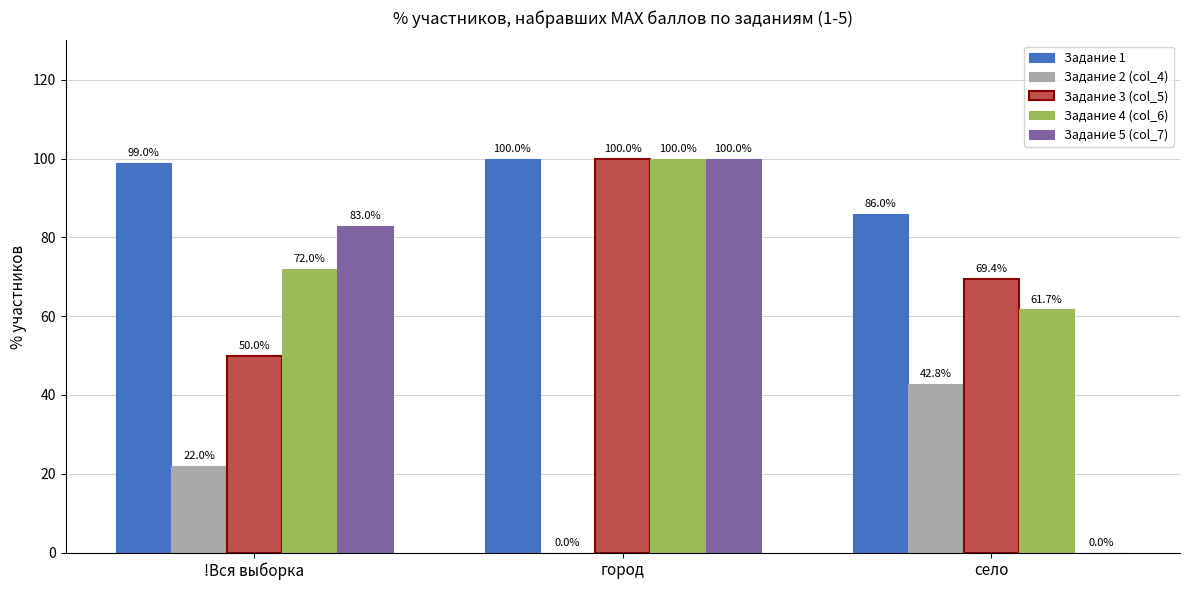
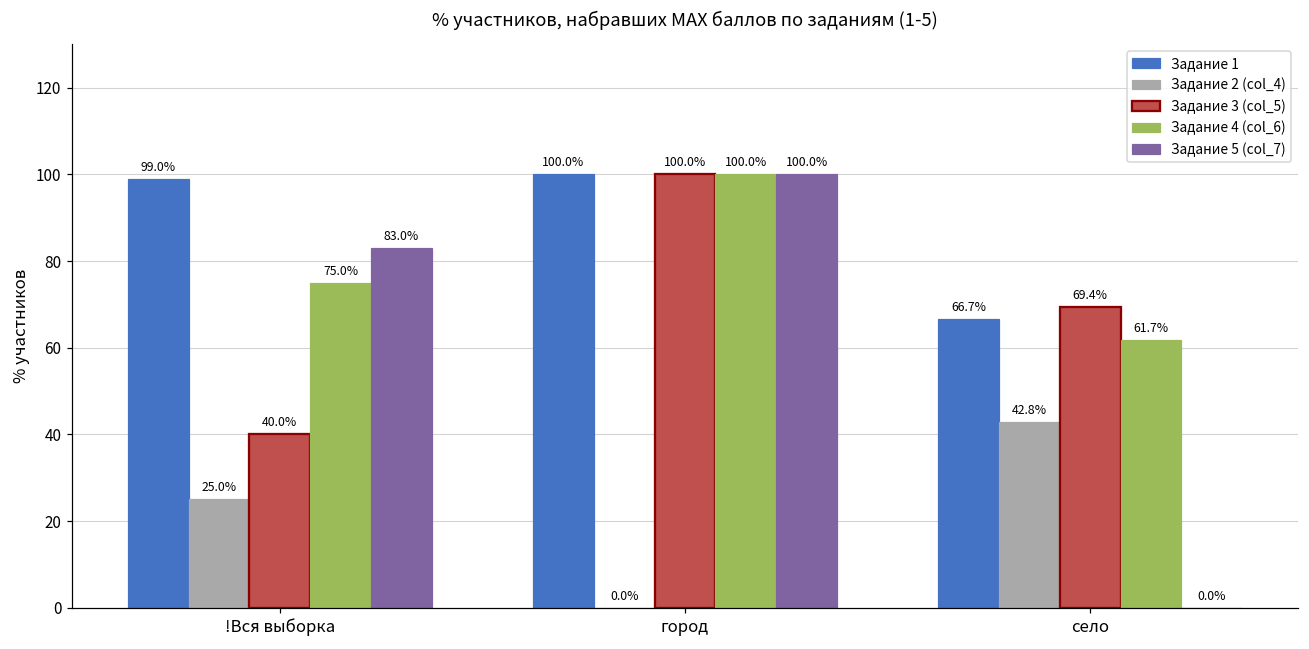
  {
    "Задание 1": {
      "!Вся выборка": "99.0%",
      "город": "100.0%",
-     "село": "86.0%"
+     "село": "66.7%"
    },
    "Задание 2 (col_4)": {
-     "!Вся выборка": "22.0%",
+     "!Вся выборка": "25.0%",
      "город": "0.0%",
      "село": "42.8%"
    },
    "Задание 3 (col_5)": {
-     "!Вся выборка": "50.0%",
+     "!Вся выборка": "40.0%",
      "город": "100.0%",
      "село": "69.4%"
    },
    "Задание 4 (col_6)": {
-     "!Вся выборка": "72.0%",
+     "!Вся выборка": "75.0%",
      "город": "100.0%",
      "село": "61.7%"
    },
    "Задание 5 (col_7)": {
      "!Вся выборка": "83.0%",
      "город": "100.0%",
      "село": "0.0%"
    }
  }
